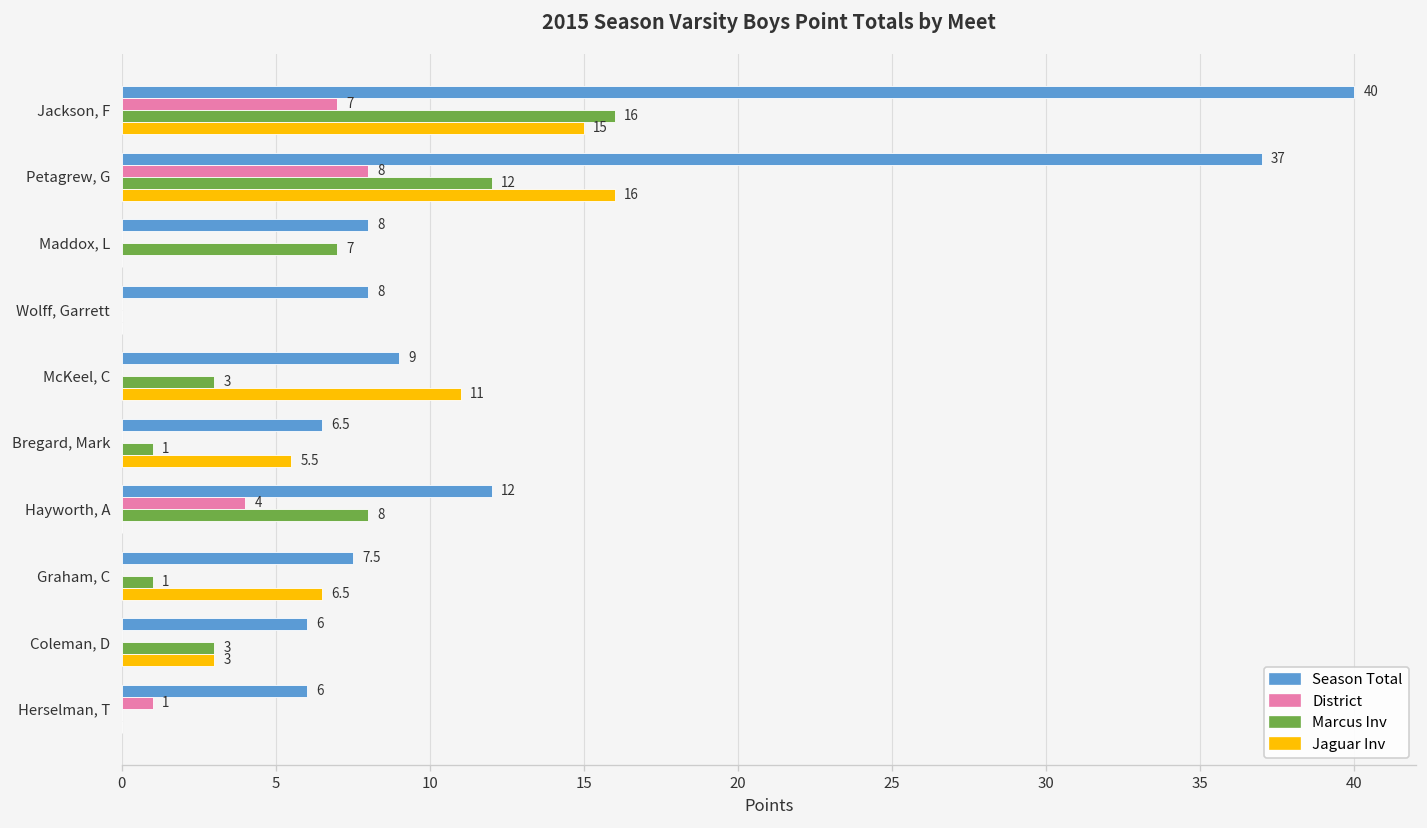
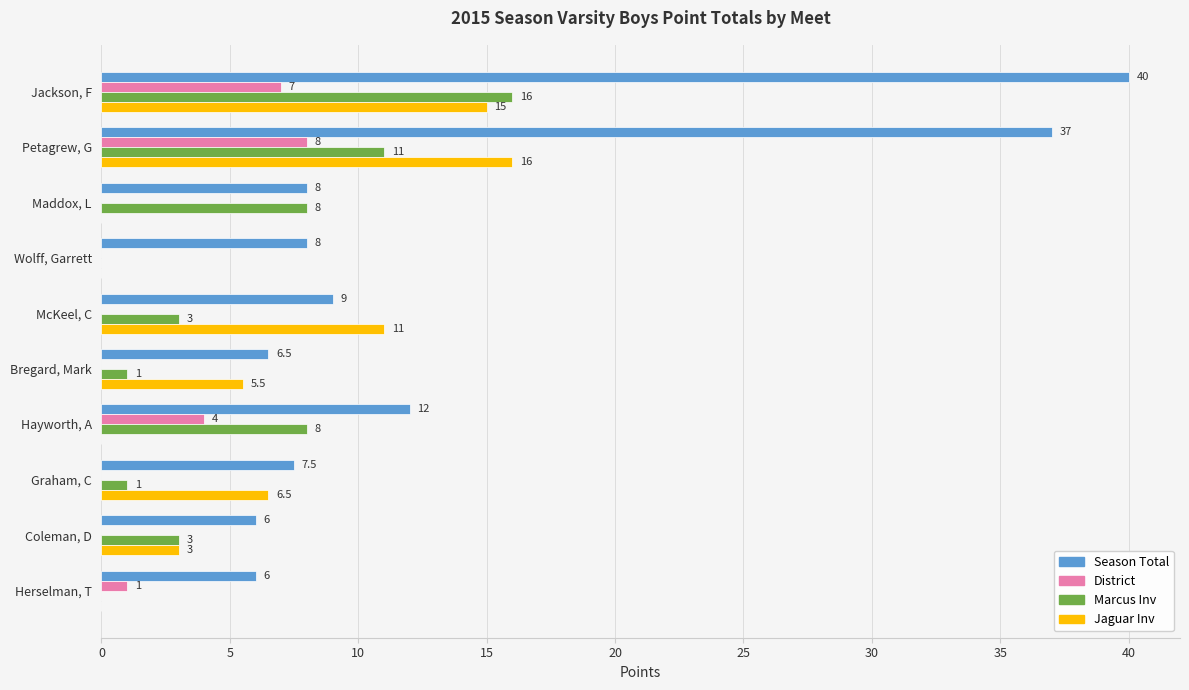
  {
    "Season Total": {
      "Jackson, F": 40,
      "Petagrew, G": 37,
      "Maddox, L": 8,
      "Wolff, Garrett": 8,
      "McKeel, C": 9,
      "Bregard, Mark": 6.5,
      "Hayworth, A": 12,
      "Graham, C": 7.5,
      "Coleman, D": 6,
      "Herselman, T": 6
    },
    "District": {
      "Jackson, F": 7,
      "Petagrew, G": 8,
      "Hayworth, A": 4,
      "Herselman, T": 1
    },
    "Marcus Inv": {
      "Jackson, F": 16,
-     "Petagrew, G": 12,
-     "Maddox, L": 7,
+     "Petagrew, G": 11,
+     "Maddox, L": 8,
      "McKeel, C": 3,
      "Bregard, Mark": 1,
      "Hayworth, A": 8,
      "Graham, C": 1,
      "Coleman, D": 3
    },
    "Jaguar Inv": {
      "Jackson, F": 15,
      "Petagrew, G": 16,
      "McKeel, C": 11,
      "Bregard, Mark": 5.5,
      "Graham, C": 6.5,
      "Coleman, D": 3
    }
  }
